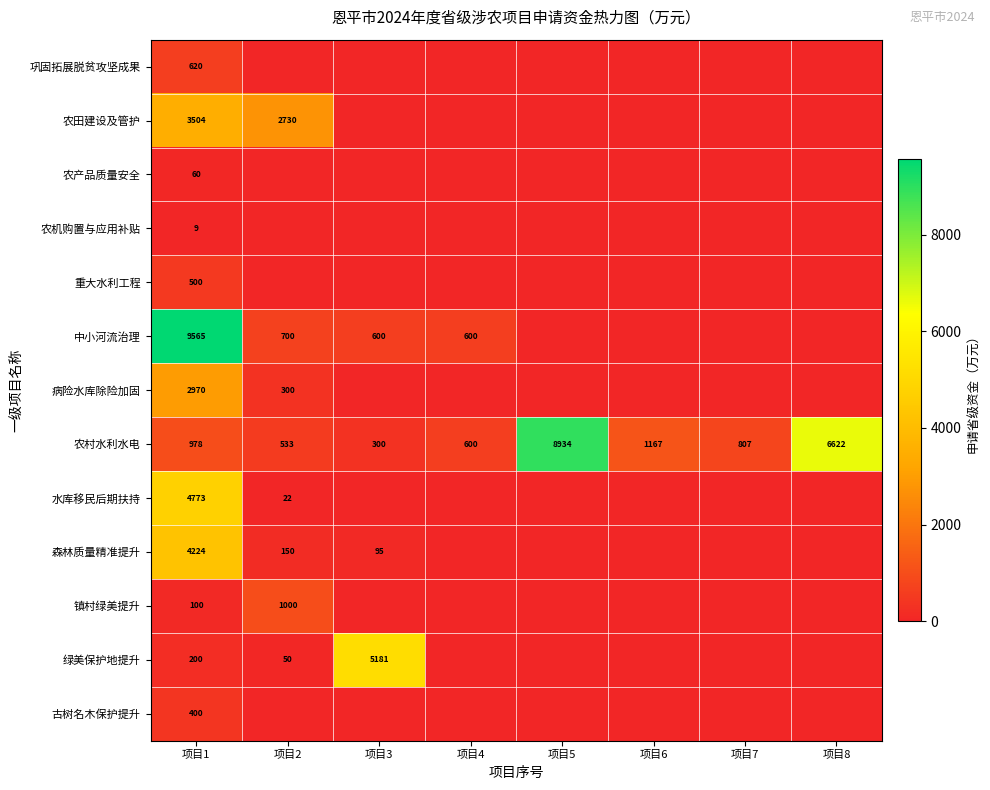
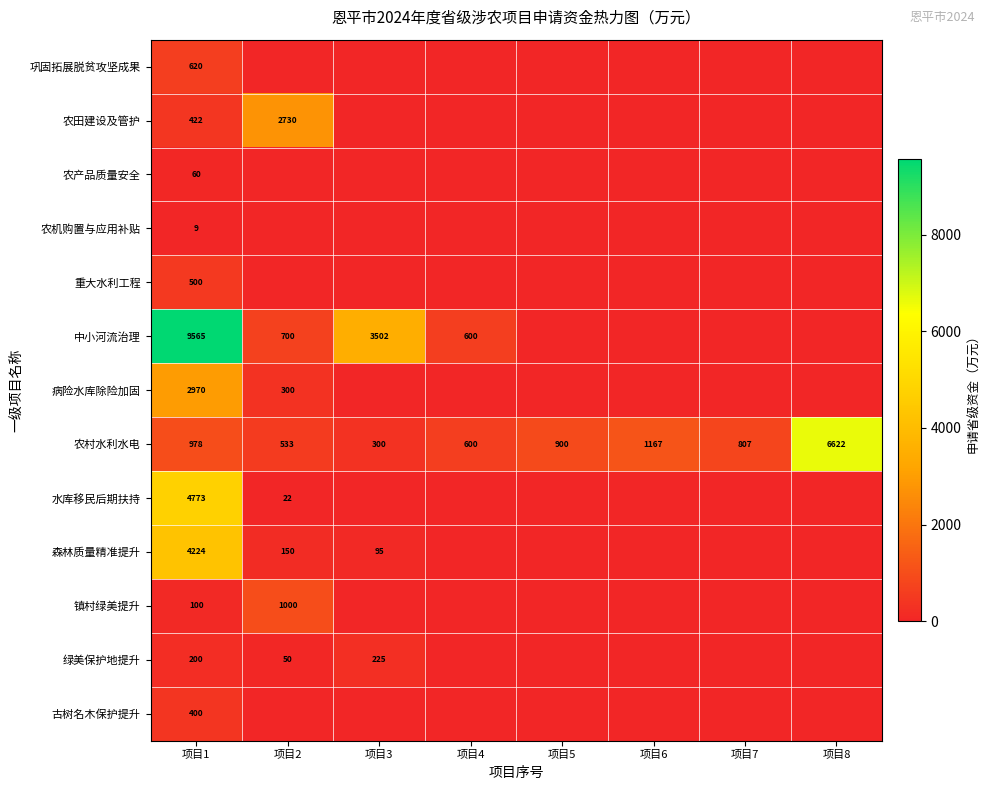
  {
    "巩固拓展脱贫攻坚成果": {
      "项目1": 620
    },
    "农田建设及管护": {
-     "项目1": 3504,
+     "项目1": 422,
      "项目2": 2730
    },
    "农产品质量安全": {
      "项目1": 60
    },
    "农机购置与应用补贴": {
      "项目1": 9
    },
    "重大水利工程": {
      "项目1": 500
    },
    "中小河流治理": {
      "项目1": 9565,
      "项目2": 700,
-     "项目3": 600,
+     "项目3": 3502,
      "项目4": 600
    },
    "病险水库除险加固": {
      "项目1": 2970,
      "项目2": 300
    },
    "农村水利水电": {
      "项目1": 978,
      "项目2": 533,
      "项目3": 300,
      "项目4": 600,
-     "项目5": 8934,
+     "项目5": 900,
      "项目6": 1167,
      "项目7": 807,
      "项目8": 6622
    },
    "水库移民后期扶持": {
      "项目1": 4773,
      "项目2": 22
    },
    "森林质量精准提升": {
      "项目1": 4224,
      "项目2": 150,
      "项目3": 95
    },
    "镇村绿美提升": {
      "项目1": 100,
      "项目2": 1000
    },
    "绿美保护地提升": {
      "项目1": 200,
      "项目2": 50,
-     "项目3": 5181
+     "项目3": 225
    },
    "古树名木保护提升": {
      "项目1": 400
    }
  }
